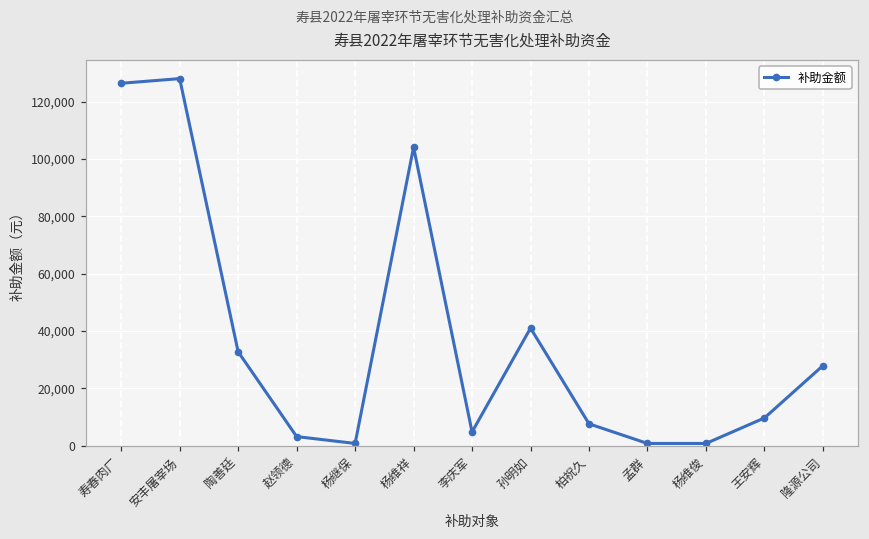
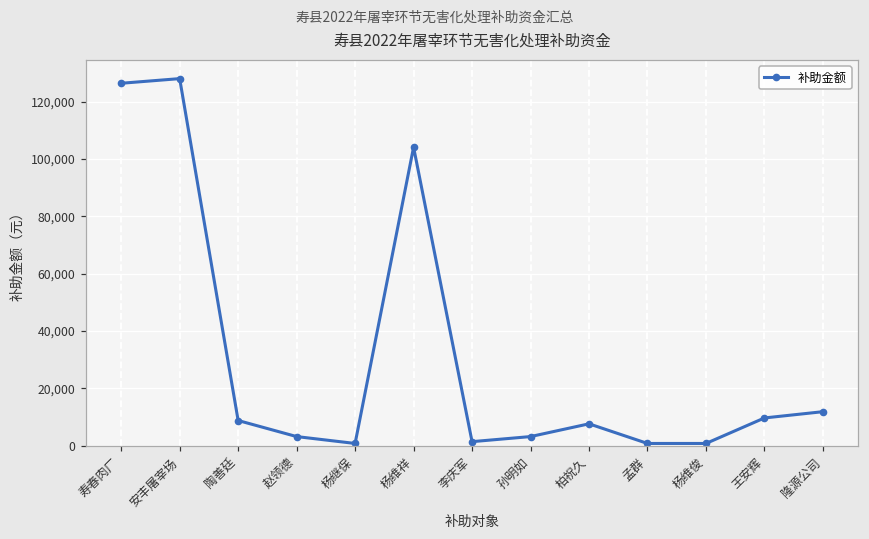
  {
    "寿春肉厂": "126,000",
    "安丰屠宰场": "128,000",
-   "陶善廷": "33,000",
+   "陶善廷": "9,000",
    "赵领德": "3,000",
    "杨继保": "1,000",
    "杨维祥": "104,000",
-   "李庆军": "5,000",
-   "孙明如": "41,000",
+   "李庆军": "1,000",
+   "孙明如": "3,000",
    "柏祝久": "8,000",
    "孟群": "1,000",
    "杨维俊": "1,000",
    "王安辉": "10,000",
-   "隆源公司": "28,000"
+   "隆源公司": "12,000"
  }
